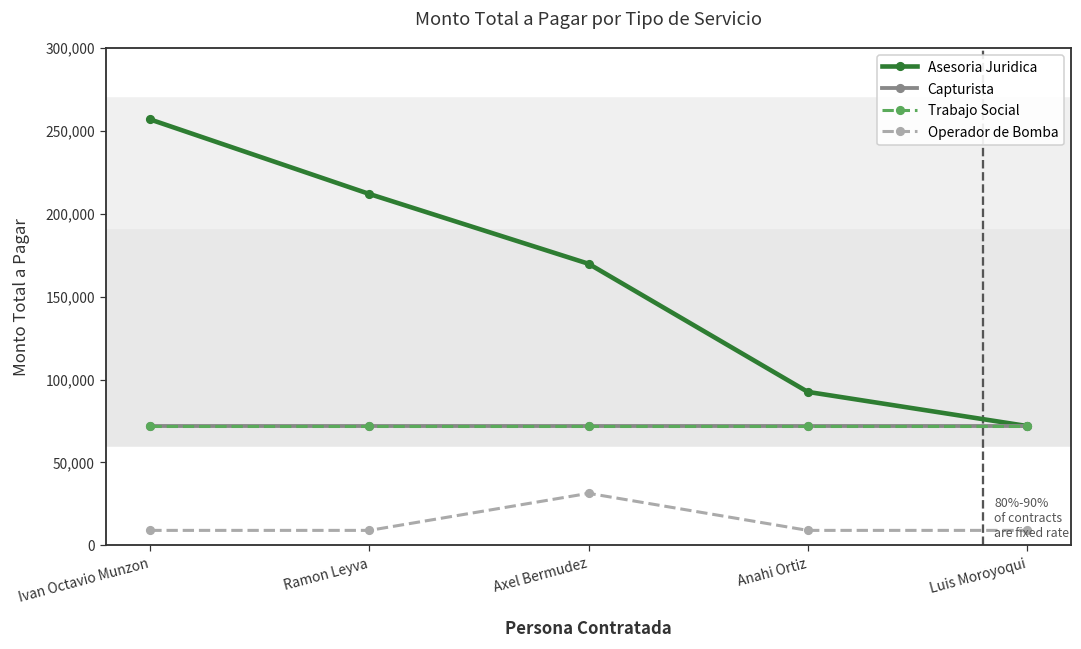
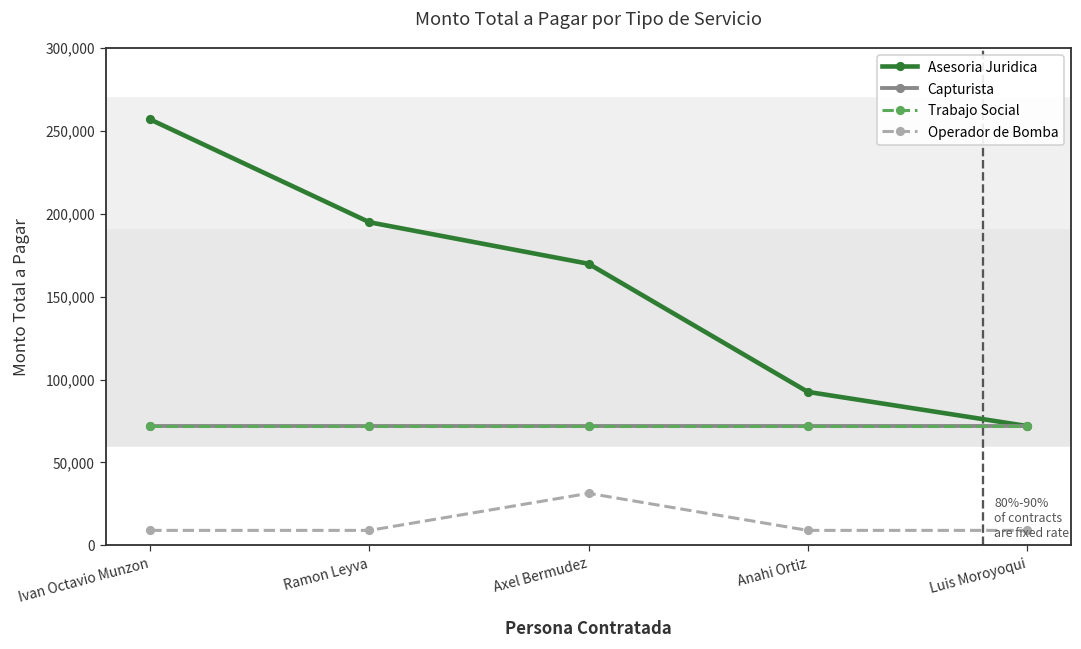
  {
    "Asesoria Juridica": {
      "Ivan Octavio Munzon": "257,000",
-     "Ramon Leyva": "212,000",
+     "Ramon Leyva": "195,000",
      "Axel Bermudez": "170,000",
      "Anahi Ortiz": "93,000"
    },
    "Trabajo Social": {
      "Ivan Octavio Munzon": "72,000",
      "Ramon Leyva": "72,000",
      "Axel Bermudez": "72,000",
      "Anahi Ortiz": "72,000"
    },
    "Operador de Bomba": {
      "Ivan Octavio Munzon": "9,000",
      "Ramon Leyva": "9,000",
      "Axel Bermudez": "31,000",
      "Anahi Ortiz": "9,000"
    }
  }
